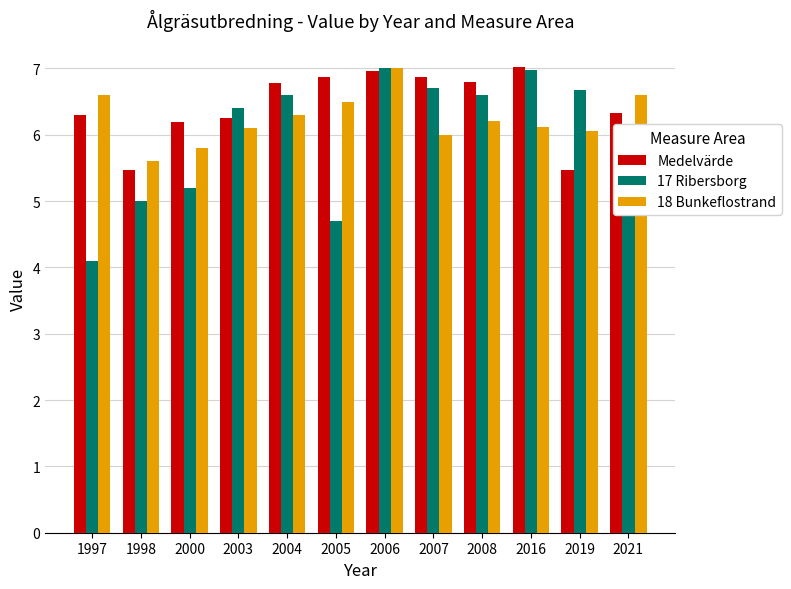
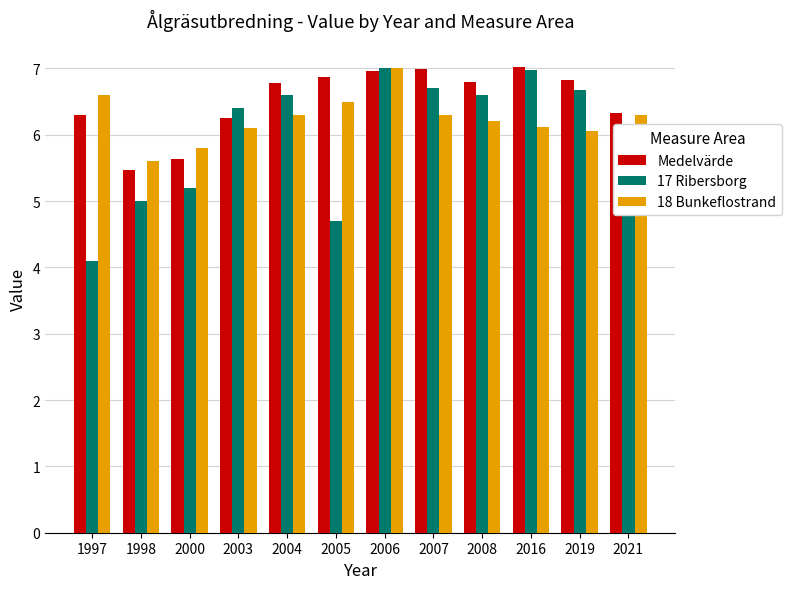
  {
    "Medelvärde": {
      "1997": 6.3,
      "1998": 5.5,
-     "2000": 6.2,
+     "2000": 5.6,
      "2003": 6.3,
      "2004": 6.8,
      "2005": 6.9,
      "2006": 7.0,
-     "2007": 6.9,
+     "2007": 7.0,
      "2008": 6.8,
      "2016": 7.0,
-     "2019": 5.5,
+     "2019": 6.8,
      "2021": 6.3
    },
    "17 Ribersborg": {
      "1997": 4.1,
      "1998": 5.0,
      "2000": 5.2,
      "2003": 6.4,
      "2004": 6.6,
      "2005": 4.7,
      "2006": 7.0,
      "2007": 6.7,
      "2008": 6.6,
      "2016": 7.0,
      "2019": 6.7
    },
    "18 Bunkeflostrand": {
      "1997": 6.6,
      "1998": 5.6,
      "2000": 5.8,
      "2003": 6.1,
      "2004": 6.3,
      "2005": 6.5,
      "2006": 7.0,
-     "2007": 6.0,
+     "2007": 6.3,
      "2008": 6.2,
      "2016": 6.1,
      "2019": 6.1,
-     "2021": 6.6
+     "2021": 6.3
    }
  }
